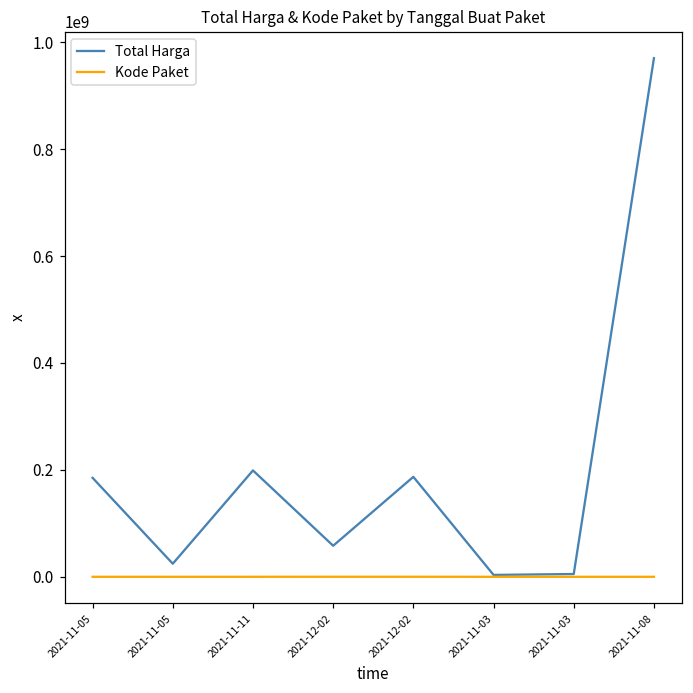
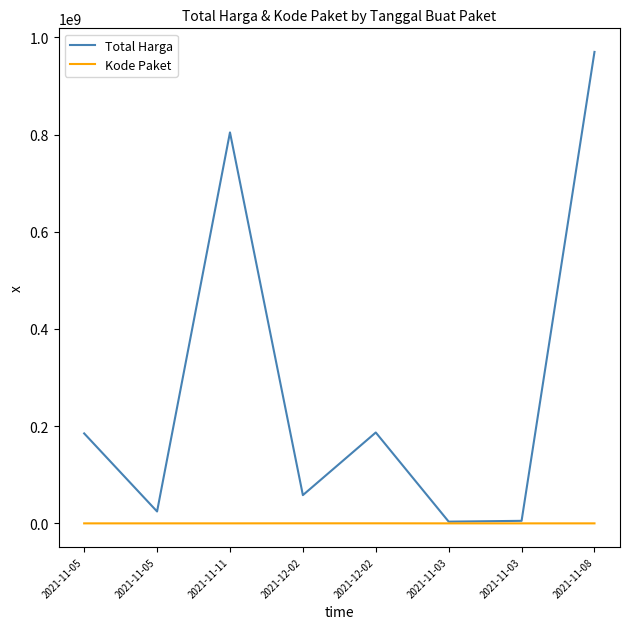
  {
    "Total Harga": {
-     "2021-11-11": 200000000,
+     "2021-11-11": 800000000,
      "2021-11-08": 970000000
    },
    "Kode Paket": {
      "2021-11-11": 0,
      "2021-11-08": 0
    }
  }
